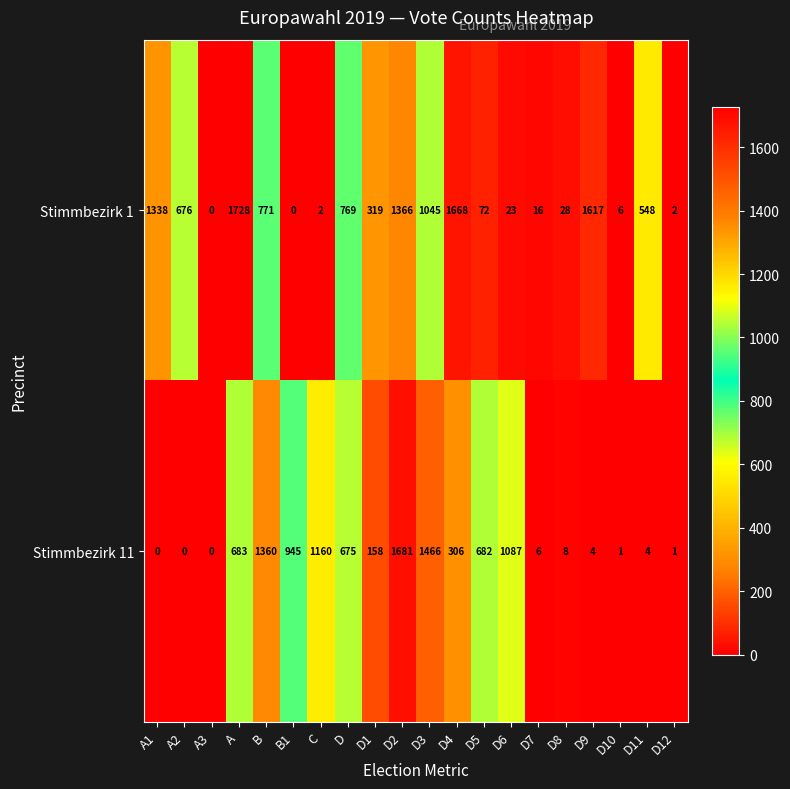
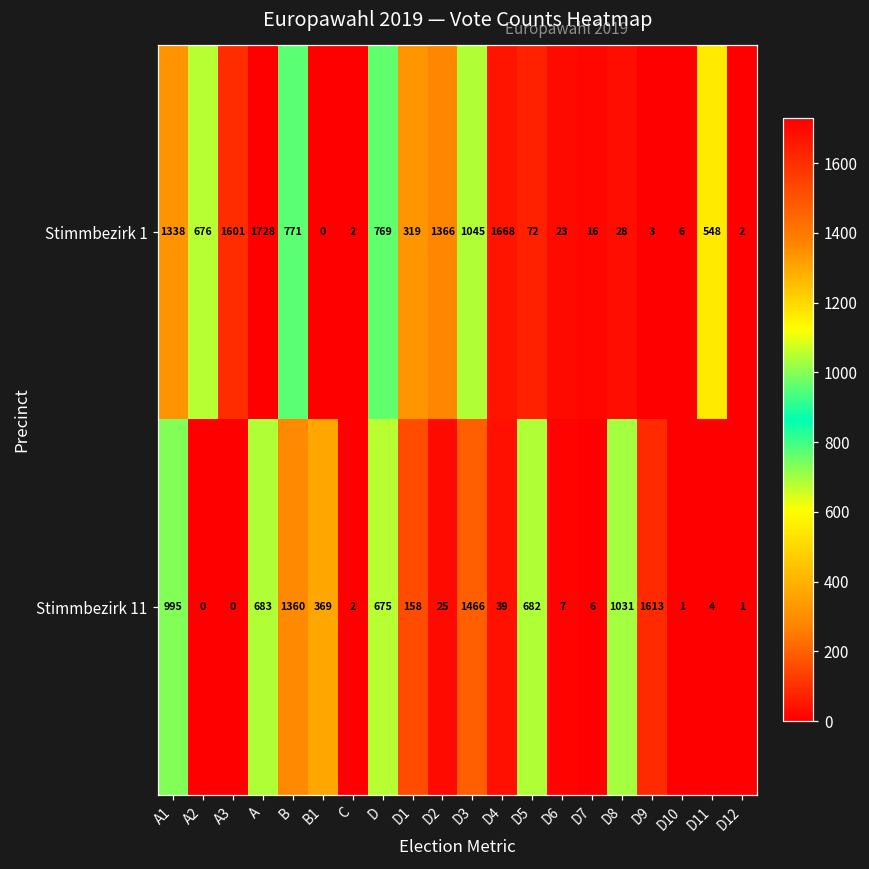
  {
    "Stimmbezirk 1": {
      "A1": 1338,
      "A2": 676,
-     "A3": 0,
+     "A3": 1601,
      "A": 1728,
      "B": 771,
      "B1": 0,
      "C": 2,
      "D": 769,
      "D1": 319,
      "D2": 1366,
      "D3": 1045,
      "D4": 1668,
      "D5": 72,
      "D6": 23,
      "D7": 16,
      "D8": 28,
-     "D9": 1617,
+     "D9": 3,
      "D10": 6,
      "D11": 548,
      "D12": 2
    },
    "Stimmbezirk 11": {
-     "A1": 0,
+     "A1": 995,
      "A2": 0,
      "A3": 0,
      "A": 683,
      "B": 1360,
-     "B1": 945,
-     "C": 1160,
+     "B1": 369,
+     "C": 2,
      "D": 675,
      "D1": 158,
-     "D2": 1681,
+     "D2": 25,
      "D3": 1466,
-     "D4": 306,
+     "D4": 39,
      "D5": 682,
-     "D6": 1087,
+     "D6": 7,
      "D7": 6,
-     "D8": 8,
-     "D9": 4,
+     "D8": 1031,
+     "D9": 1613,
      "D10": 1,
      "D11": 4,
      "D12": 1
    }
  }
